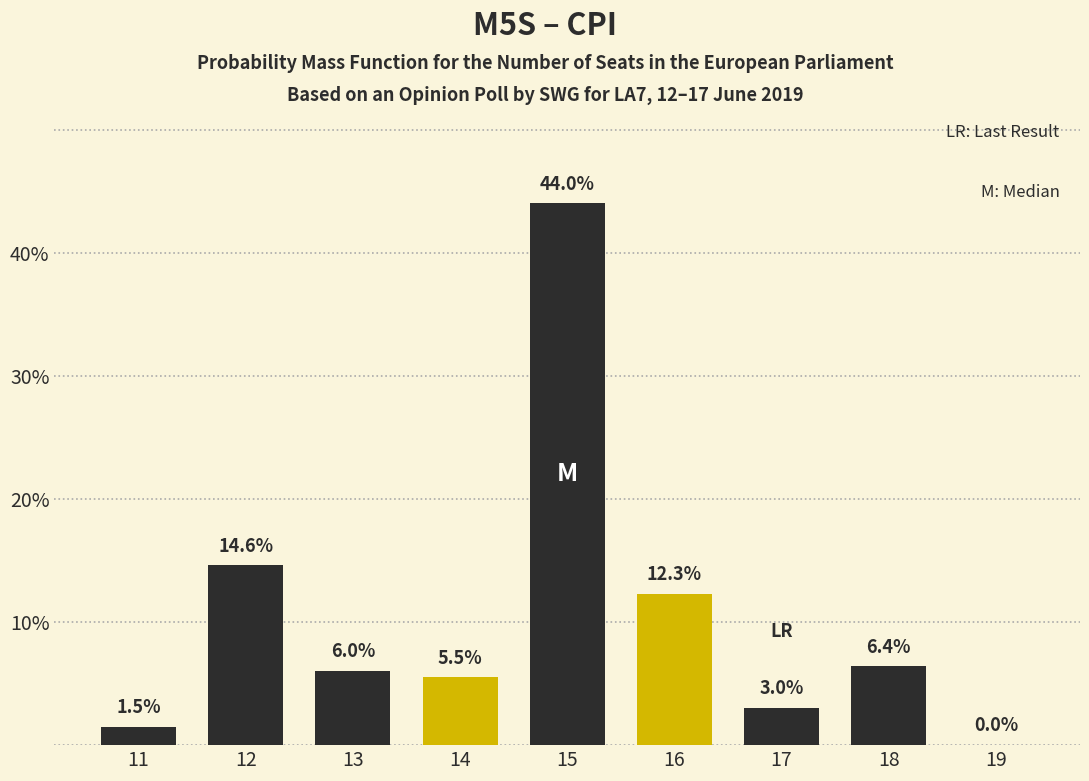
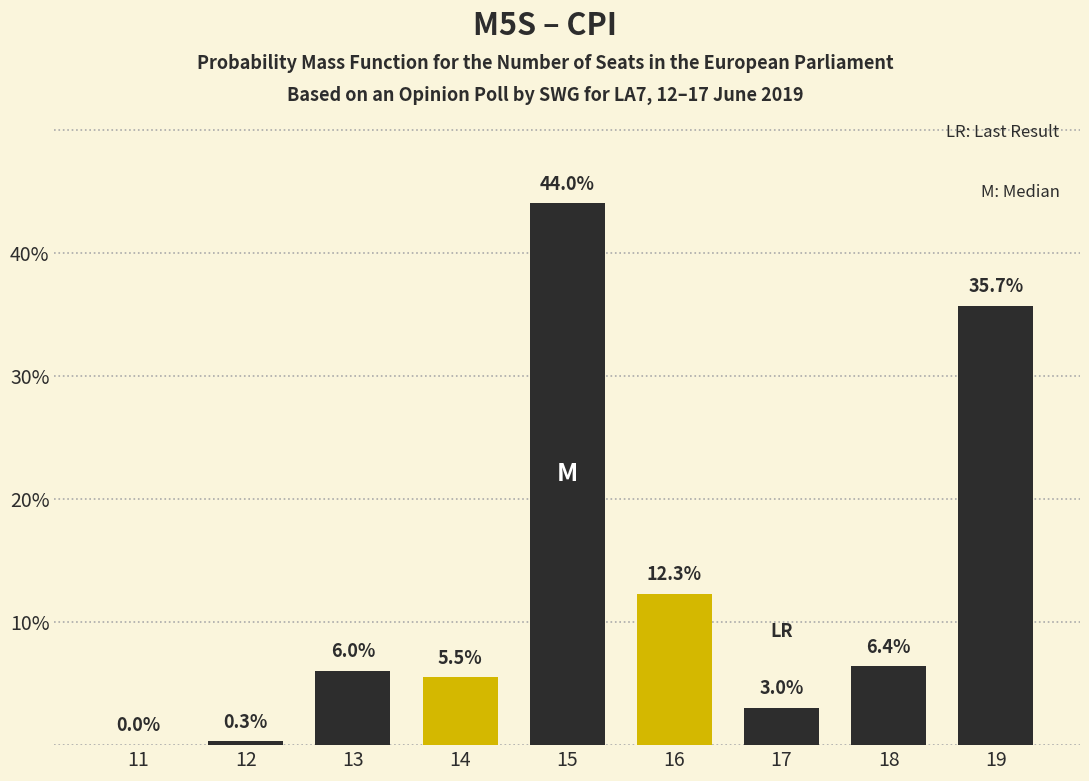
  {
-   "11": "1.5%",
-   "12": "14.6%",
+   "11": "0.0%",
+   "12": "0.3%",
    "13": "6.0%",
    "14": "5.5%",
    "15": "44.0%",
    "16": "12.3%",
    "17": "3.0%",
    "18": "6.4%",
-   "19": "0.0%"
+   "19": "35.7%"
  }
